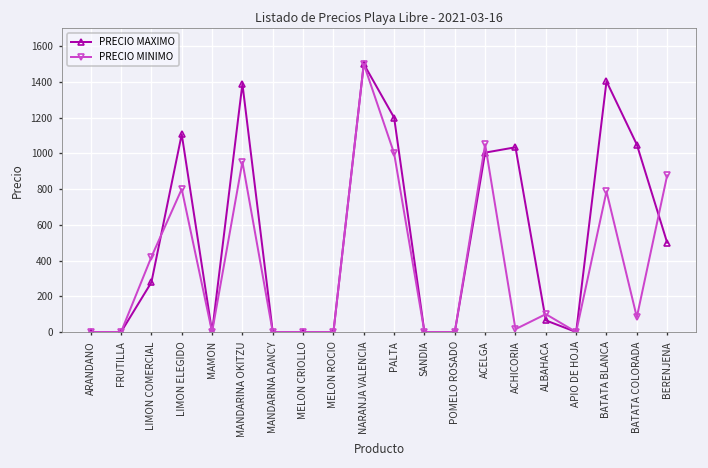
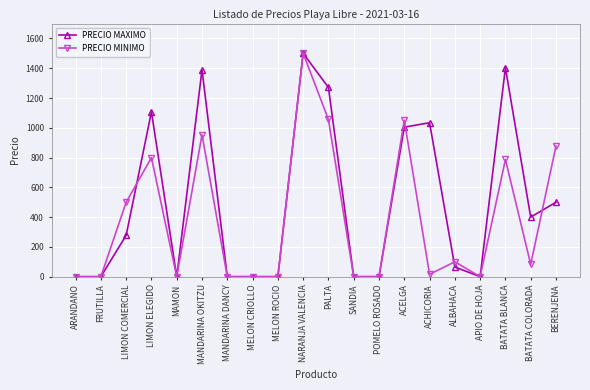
  {
    "PRECIO MAXIMO": {
      "LIMON COMERCIAL": 280,
      "LIMON ELEGIDO": 1110,
      "MANDARINA OKITZU": 1390,
-     "PALTA": 1200,
+     "PALTA": 1270,
      "ACELGA": 1000,
      "ACHICORIA": 1030,
      "ALBAHACA": 70,
      "BATATA BLANCA": 1400,
-     "BATATA COLORADA": 1050,
+     "BATATA COLORADA": 400,
      "BERENJENA": 500
    },
    "PRECIO MINIMO": {
-     "LIMON COMERCIAL": 420,
+     "LIMON COMERCIAL": 500,
      "LIMON ELEGIDO": 800,
      "MANDARINA OKITZU": 950,
-     "PALTA": 1000,
+     "PALTA": 1060,
      "ACELGA": 1050,
      "ACHICORIA": 20,
      "ALBAHACA": 100,
      "BATATA BLANCA": 790,
      "BATATA COLORADA": 80,
      "BERENJENA": 880
    }
  }
